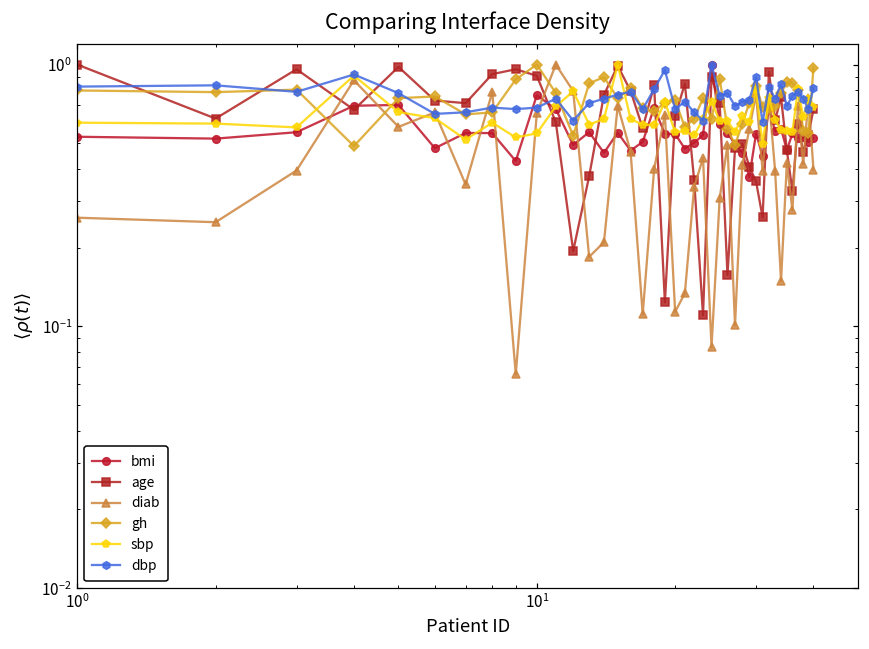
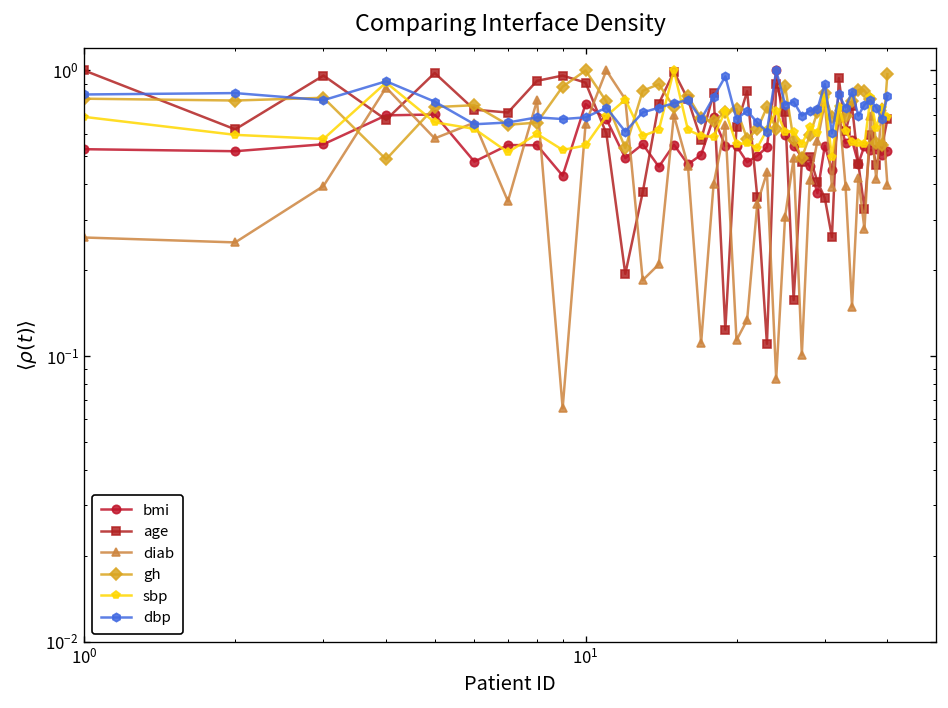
  {
    "sbp": {
-     "10^0": 0.60,
+     "10^0": 0.69,
      "10^1": 0.55
    },
    "dbp": {
      "10^0": 0.82,
      "10^1": 0.69
    }
  }
